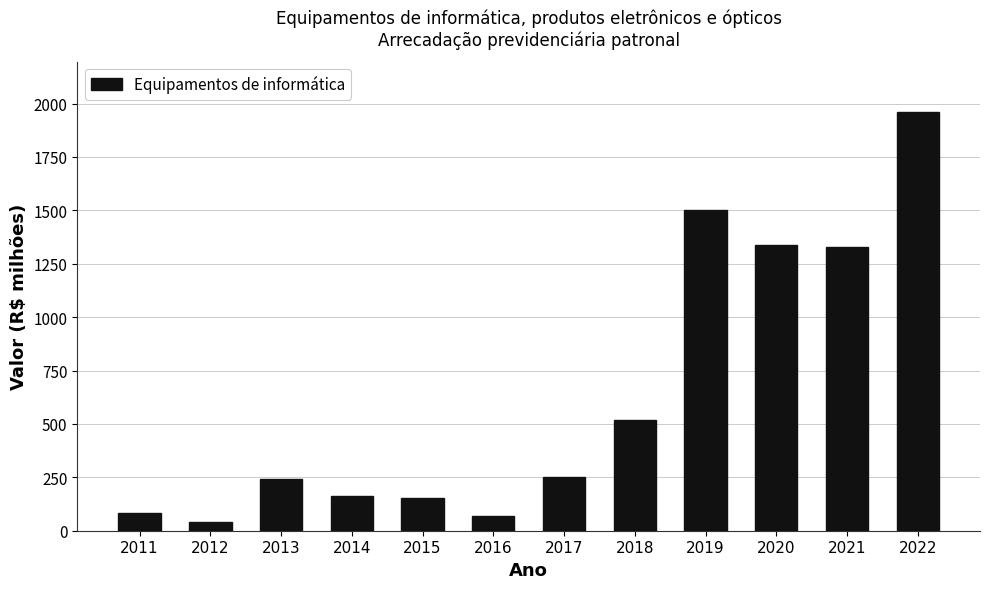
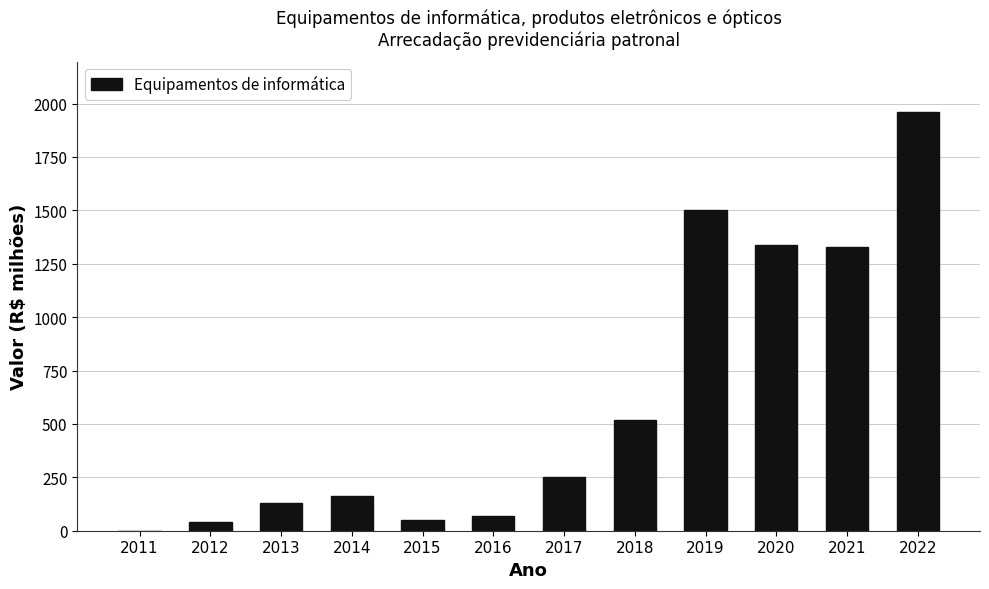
  {
-   "2011": 80,
+   "2011": 0,
    "2012": 40,
-   "2013": 240,
+   "2013": 130,
    "2014": 160,
-   "2015": 160,
+   "2015": 50,
    "2016": 70,
    "2017": 250,
    "2018": 520,
    "2019": 1500,
    "2020": 1340,
    "2021": 1330,
    "2022": 1960
  }
